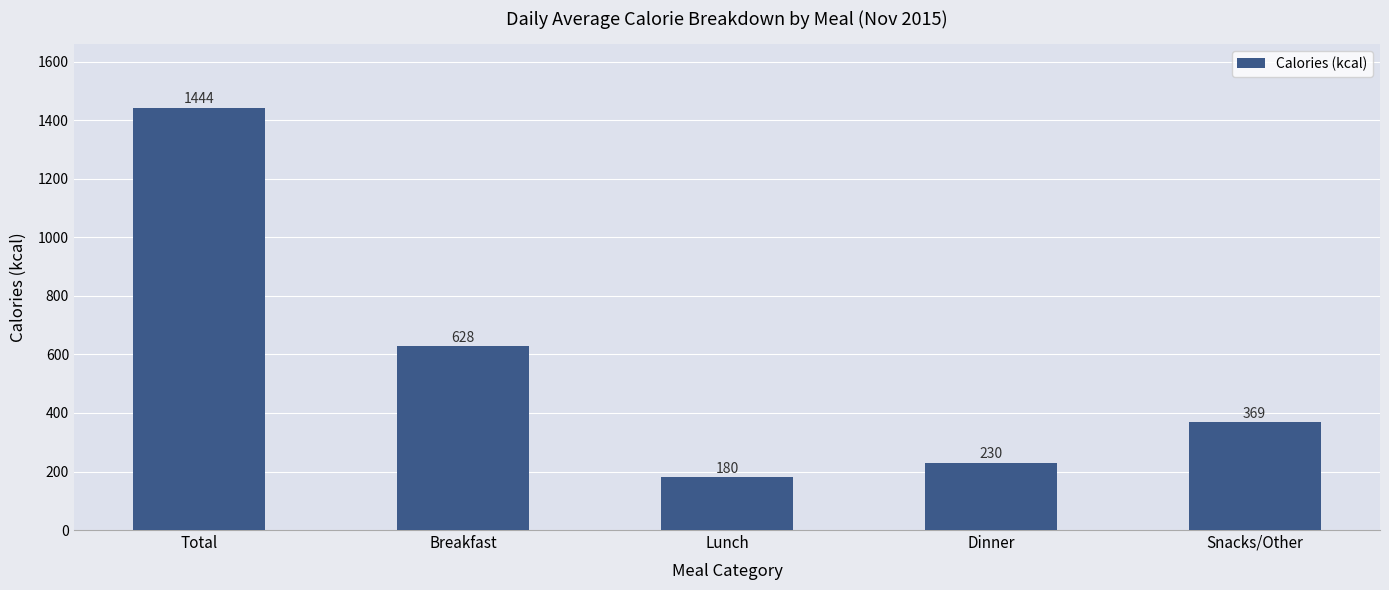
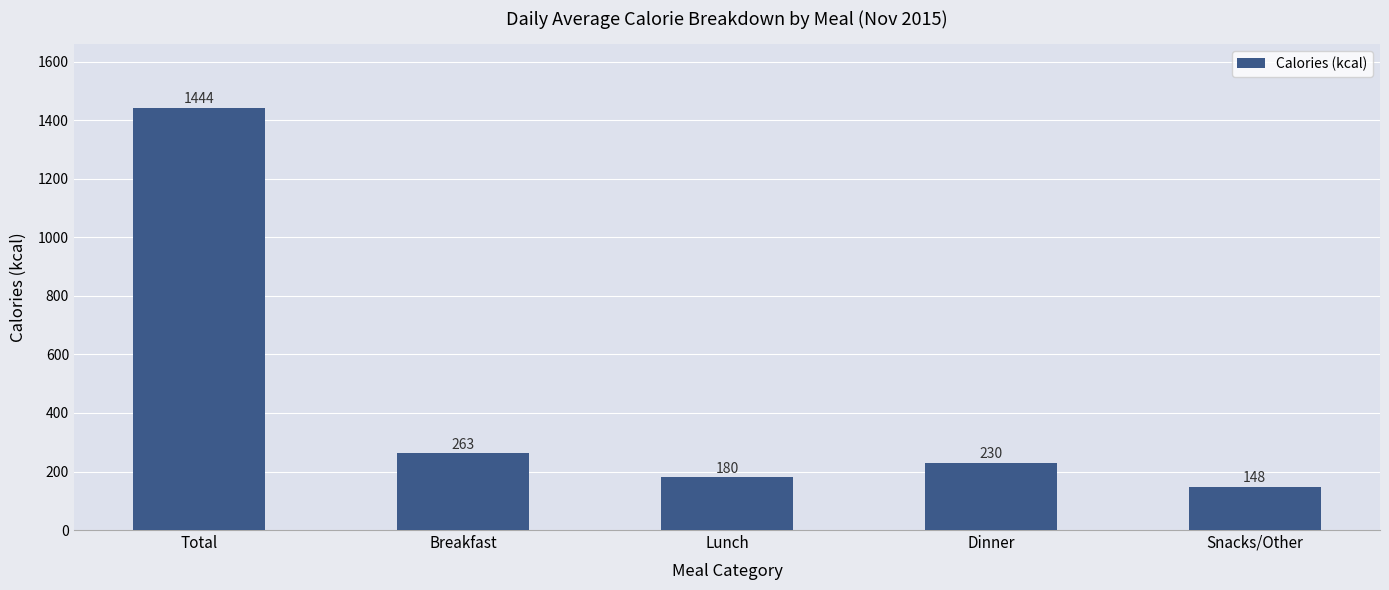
  {
    "Total": 1444,
-   "Breakfast": 628,
+   "Breakfast": 263,
    "Lunch": 180,
    "Dinner": 230,
-   "Snacks/Other": 369
+   "Snacks/Other": 148
  }
